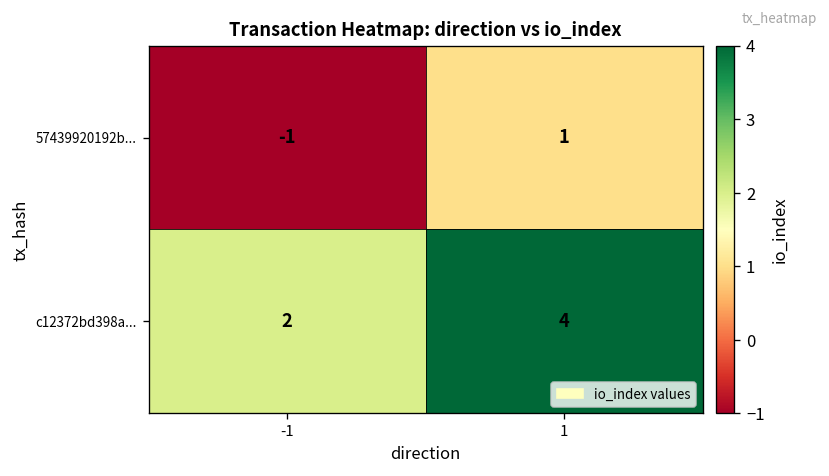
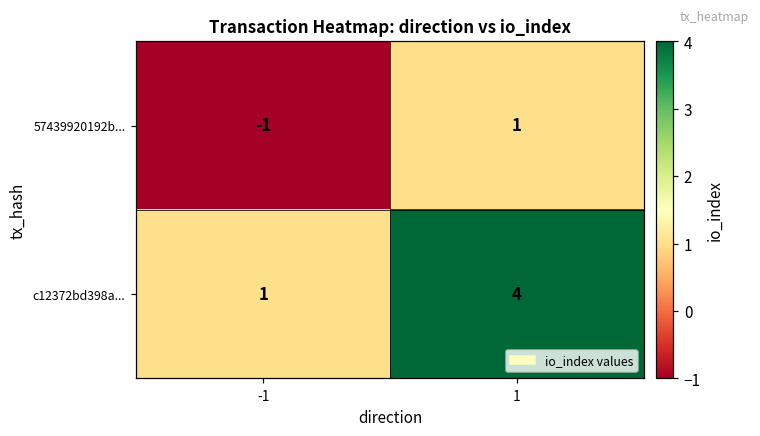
  {
    "57439920192b...": {
      "-1": -1,
      "1": 1
    },
    "c12372bd398a...": {
-     "-1": 2,
+     "-1": 1,
      "1": 4
    }
  }
